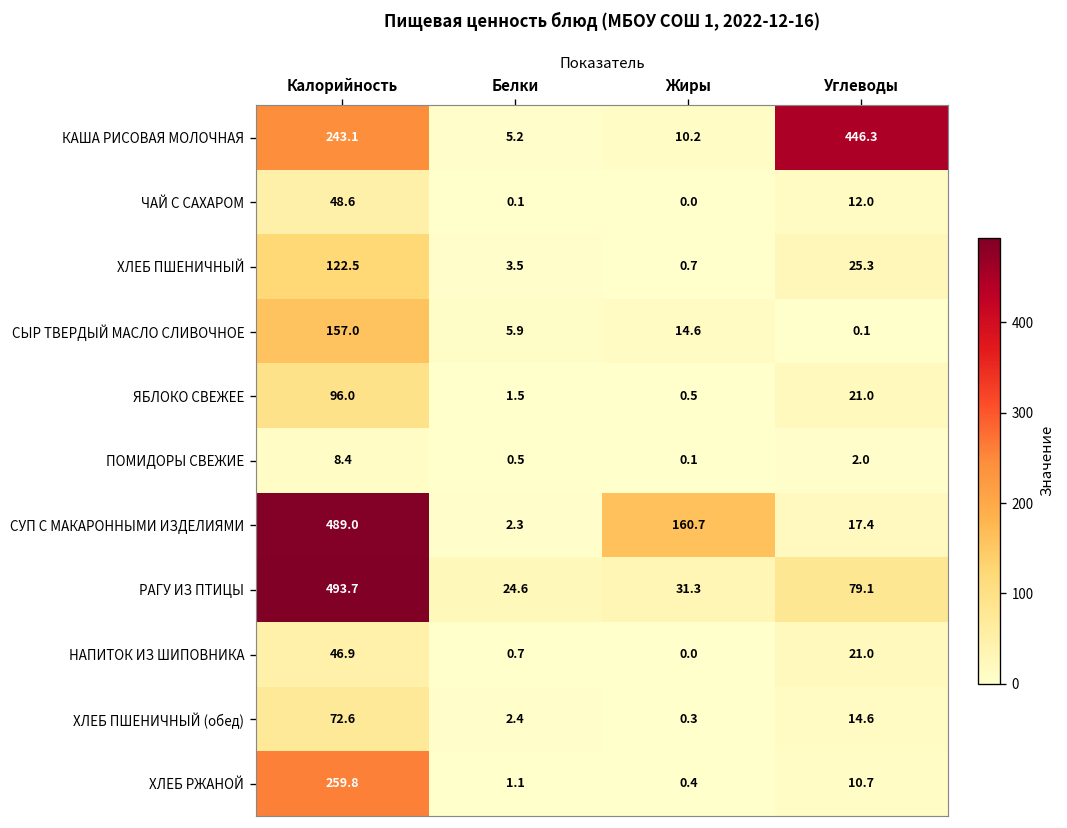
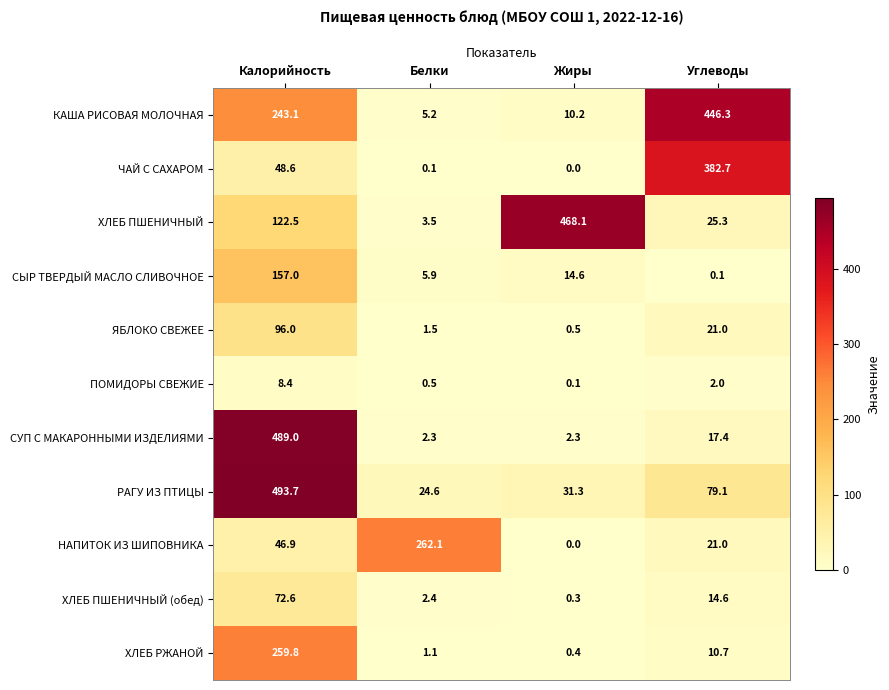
  {
    "КАША РИСОВАЯ МОЛОЧНАЯ": {
      "Калорийность": 243.1,
      "Белки": 5.2,
      "Жиры": 10.2,
      "Углеводы": 446.3
    },
    "ЧАЙ С САХАРОМ": {
      "Калорийность": 48.6,
      "Белки": 0.1,
      "Жиры": 0.0,
-     "Углеводы": 12.0
+     "Углеводы": 382.7
    },
    "ХЛЕБ ПШЕНИЧНЫЙ": {
      "Калорийность": 122.5,
      "Белки": 3.5,
-     "Жиры": 0.7,
+     "Жиры": 468.1,
      "Углеводы": 25.3
    },
    "СЫР ТВЕРДЫЙ МАСЛО СЛИВОЧНОЕ": {
      "Калорийность": 157.0,
      "Белки": 5.9,
      "Жиры": 14.6,
      "Углеводы": 0.1
    },
    "ЯБЛОКО СВЕЖЕЕ": {
      "Калорийность": 96.0,
      "Белки": 1.5,
      "Жиры": 0.5,
      "Углеводы": 21.0
    },
    "ПОМИДОРЫ СВЕЖИЕ": {
      "Калорийность": 8.4,
      "Белки": 0.5,
      "Жиры": 0.1,
      "Углеводы": 2.0
    },
    "СУП С МАКАРОННЫМИ ИЗДЕЛИЯМИ": {
      "Калорийность": 489.0,
      "Белки": 2.3,
-     "Жиры": 160.7,
+     "Жиры": 2.3,
      "Углеводы": 17.4
    },
    "РАГУ ИЗ ПТИЦЫ": {
      "Калорийность": 493.7,
      "Белки": 24.6,
      "Жиры": 31.3,
      "Углеводы": 79.1
    },
    "НАПИТОК ИЗ ШИПОВНИКА": {
      "Калорийность": 46.9,
-     "Белки": 0.7,
+     "Белки": 262.1,
      "Жиры": 0.0,
      "Углеводы": 21.0
    },
    "ХЛЕБ ПШЕНИЧНЫЙ (обед)": {
      "Калорийность": 72.6,
      "Белки": 2.4,
      "Жиры": 0.3,
      "Углеводы": 14.6
    },
    "ХЛЕБ РЖАНОЙ": {
      "Калорийность": 259.8,
      "Белки": 1.1,
      "Жиры": 0.4,
      "Углеводы": 10.7
    }
  }
